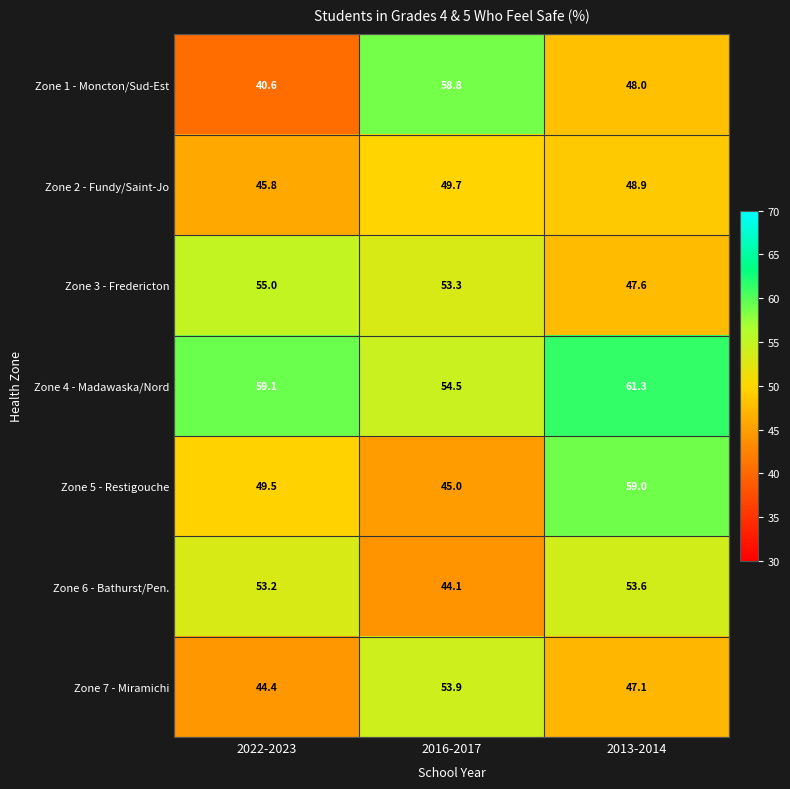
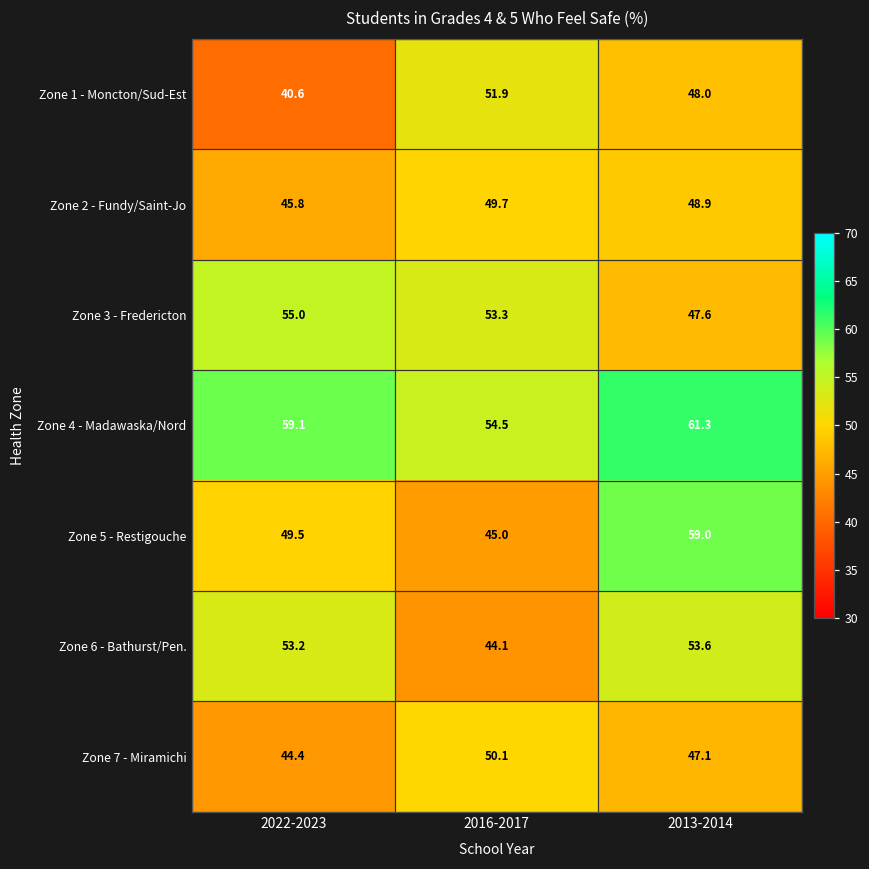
  {
    "Zone 1 - Moncton/Sud-Est": {
      "2022-2023": 40.6,
-     "2016-2017": 58.8,
+     "2016-2017": 51.9,
      "2013-2014": 48.0
    },
    "Zone 2 - Fundy/Saint-Jo": {
      "2022-2023": 45.8,
      "2016-2017": 49.7,
      "2013-2014": 48.9
    },
    "Zone 3 - Fredericton": {
      "2022-2023": 55.0,
      "2016-2017": 53.3,
      "2013-2014": 47.6
    },
    "Zone 4 - Madawaska/Nord": {
      "2022-2023": 59.1,
      "2016-2017": 54.5,
      "2013-2014": 61.3
    },
    "Zone 5 - Restigouche": {
      "2022-2023": 49.5,
      "2016-2017": 45.0,
      "2013-2014": 59.0
    },
    "Zone 6 - Bathurst/Pen.": {
      "2022-2023": 53.2,
      "2016-2017": 44.1,
      "2013-2014": 53.6
    },
    "Zone 7 - Miramichi": {
      "2022-2023": 44.4,
-     "2016-2017": 53.9,
+     "2016-2017": 50.1,
      "2013-2014": 47.1
    }
  }
